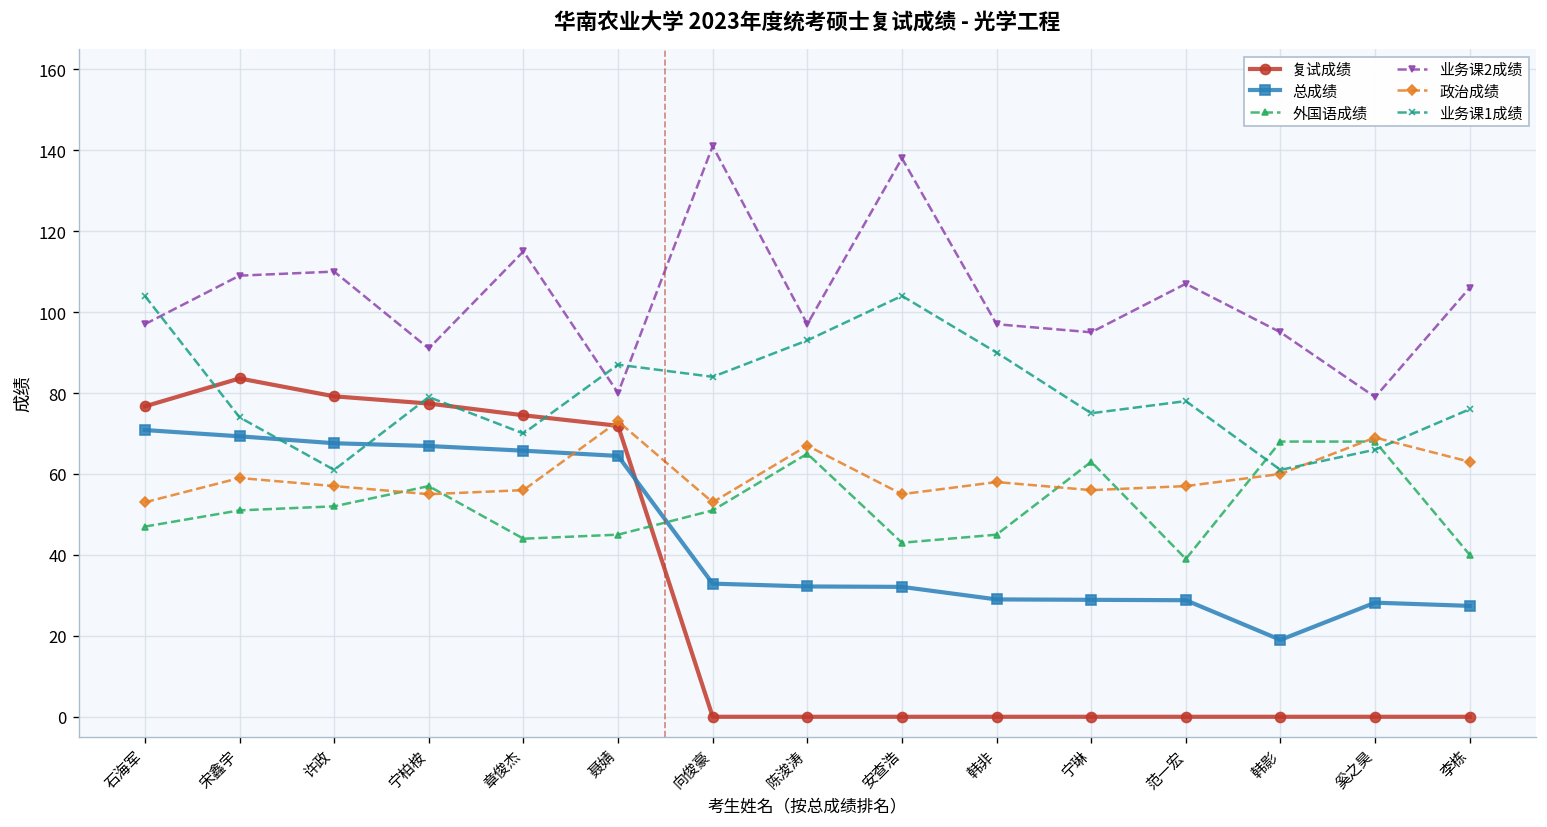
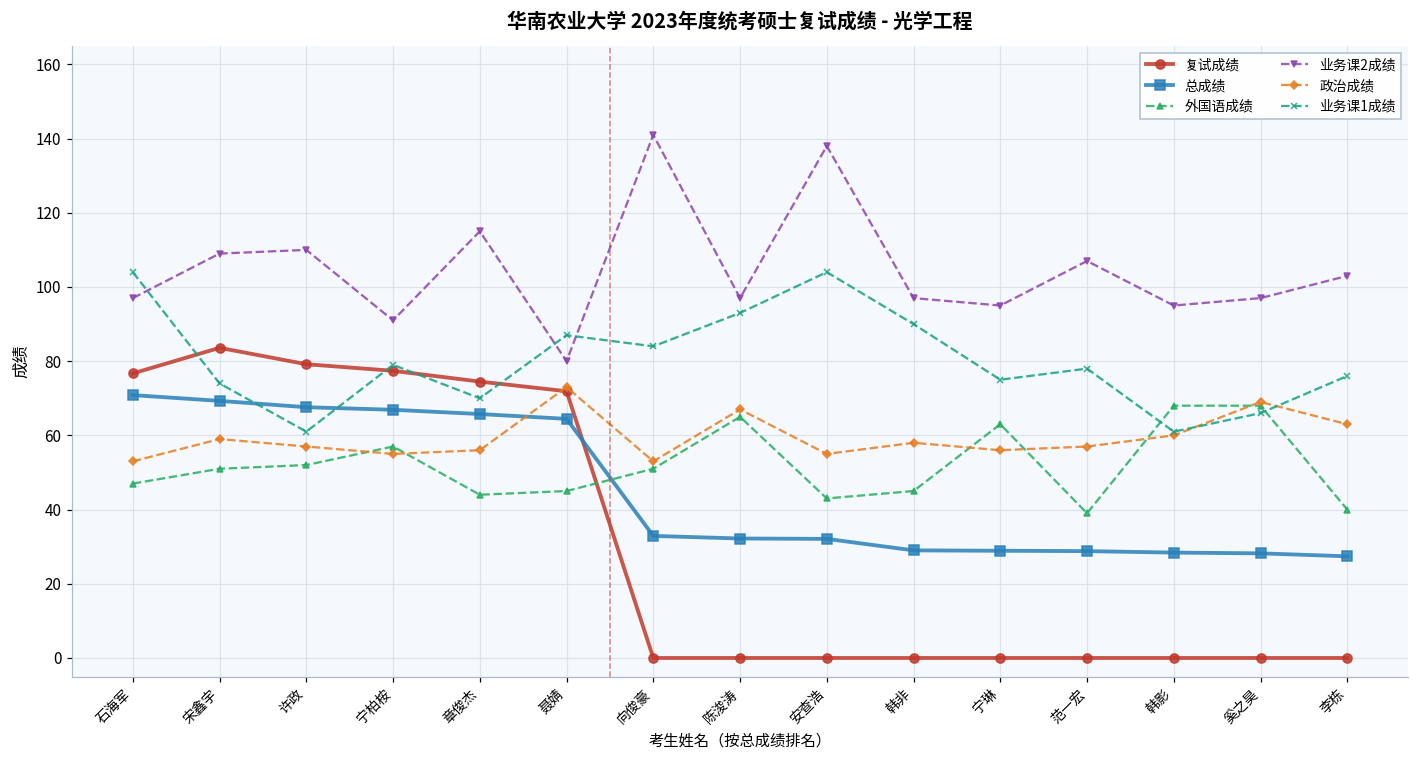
  {
    "复试成绩": {
      "石海军": 77,
      "宋鑫宇": 84,
      "许政": 79,
      "宁柏桉": 77,
      "章俊杰": 75,
      "聂婧": 72,
      "向俊豪": 0,
      "陈浚涛": 0,
      "安查浩": 0,
      "韩非": 0,
      "宁琳": 0,
      "范一宏": 0,
      "韩影": 0,
      "奚之昊": 0,
      "李栋": 0
    },
    "总成绩": {
      "石海军": 71,
      "宋鑫宇": 69,
      "许政": 68,
      "宁柏桉": 67,
      "章俊杰": 66,
      "聂婧": 64,
      "向俊豪": 33,
      "陈浚涛": 32,
      "安查浩": 32,
      "韩非": 29,
      "宁琳": 29,
      "范一宏": 29,
-     "韩影": 19,
+     "韩影": 28,
      "奚之昊": 28,
      "李栋": 27
    },
    "业务课2成绩": {
      "石海军": 97,
      "宋鑫宇": 109,
      "许政": 110,
      "宁柏桉": 91,
      "章俊杰": 115,
      "聂婧": 80,
      "向俊豪": 141,
      "陈浚涛": 97,
      "安查浩": 138,
      "韩非": 97,
      "宁琳": 95,
      "范一宏": 107,
      "韩影": 95,
-     "奚之昊": 79,
-     "李栋": 106
+     "奚之昊": 97,
+     "李栋": 103
    },
    "政治成绩": {
      "石海军": 53,
      "宋鑫宇": 59,
      "许政": 57,
      "宁柏桉": 55,
      "章俊杰": 56,
      "聂婧": 73,
      "向俊豪": 53,
      "陈浚涛": 67,
      "安查浩": 55,
      "韩非": 58,
      "宁琳": 56,
      "范一宏": 57,
      "韩影": 60,
      "奚之昊": 69,
      "李栋": 63
    }
  }
